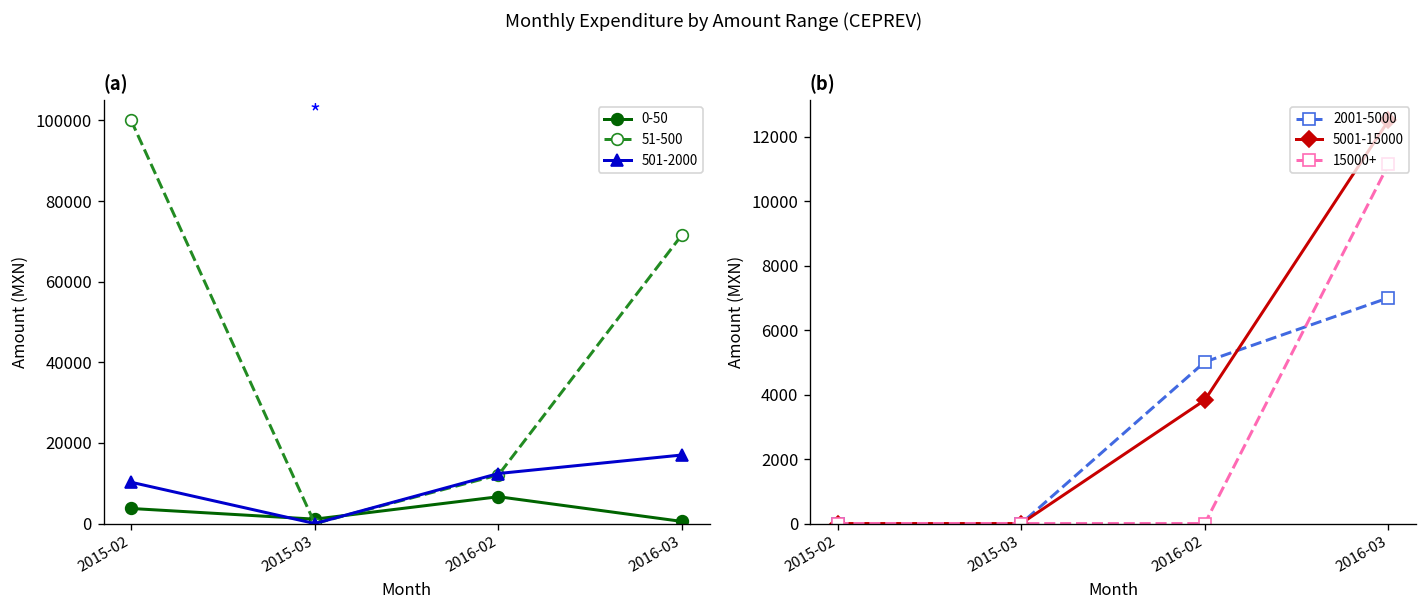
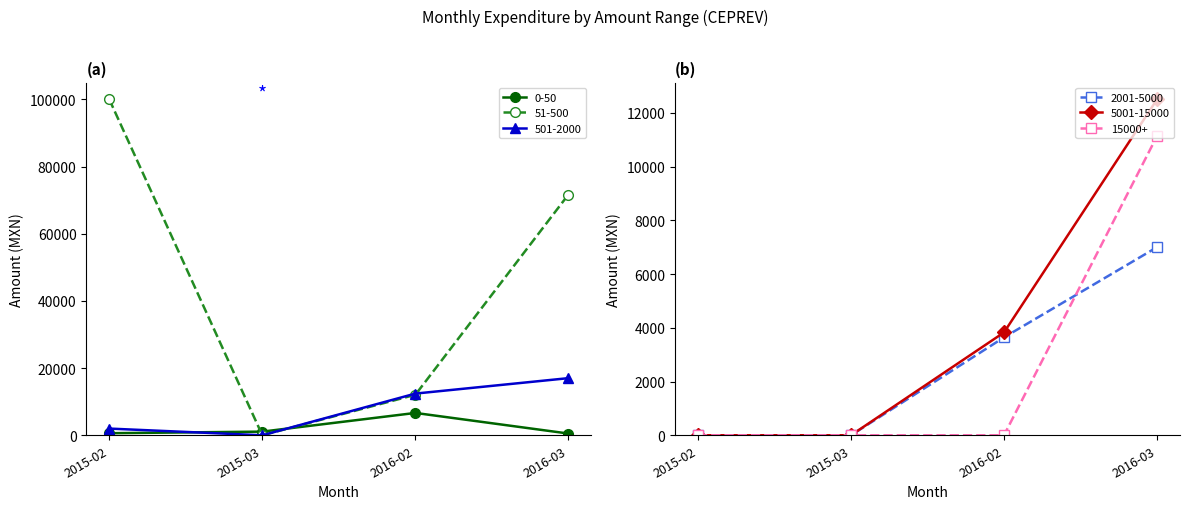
  {
    "(a)": {
      "0-50": {
-       "2015-02": 4000,
+       "2015-02": 1000,
        "2015-03": 1000,
        "2016-02": 7000,
        "2016-03": 1000
      },
      "51-500": {
        "2015-02": 100000,
        "2016-03": 72000
      },
      "501-2000": {
-       "2015-02": 10000,
+       "2015-02": 2000,
        "2016-03": 17000
      }
    },
    "(b)": {
      "2001-5000": {
-       "2016-02": 5000,
+       "2016-02": 3600,
        "2016-03": 7000
      },
      "5001-15000": {
        "2016-02": 3800
      },
      "15000+": {
        "2016-02": 0
      }
    }
  }
